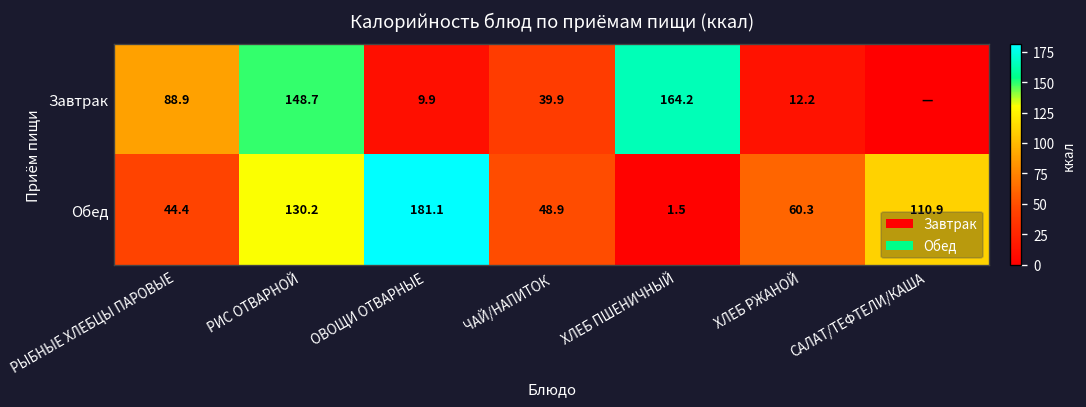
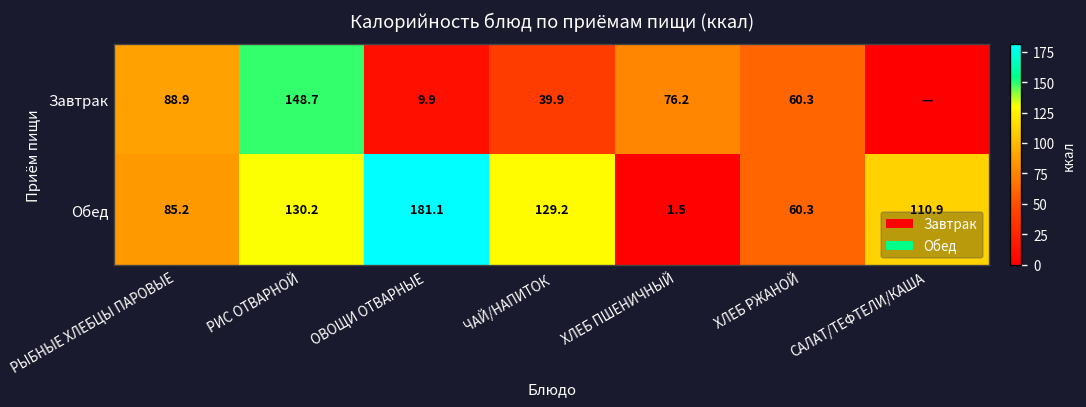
  {
    "Завтрак": {
      "РЫБНЫЕ ХЛЕБЦЫ ПАРОВЫЕ": 88.9,
      "РИС ОТВАРНОЙ": 148.7,
      "ОВОЩИ ОТВАРНЫЕ": 9.9,
      "ЧАЙ/НАПИТОК": 39.9,
-     "ХЛЕБ ПШЕНИЧНЫЙ": 164.2,
-     "ХЛЕБ РЖАНОЙ": 12.2
+     "ХЛЕБ ПШЕНИЧНЫЙ": 76.2,
+     "ХЛЕБ РЖАНОЙ": 60.3
    },
    "Обед": {
-     "РЫБНЫЕ ХЛЕБЦЫ ПАРОВЫЕ": 44.4,
+     "РЫБНЫЕ ХЛЕБЦЫ ПАРОВЫЕ": 85.2,
      "РИС ОТВАРНОЙ": 130.2,
      "ОВОЩИ ОТВАРНЫЕ": 181.1,
-     "ЧАЙ/НАПИТОК": 48.9,
+     "ЧАЙ/НАПИТОК": 129.2,
      "ХЛЕБ ПШЕНИЧНЫЙ": 1.5,
      "ХЛЕБ РЖАНОЙ": 60.3
    }
  }
